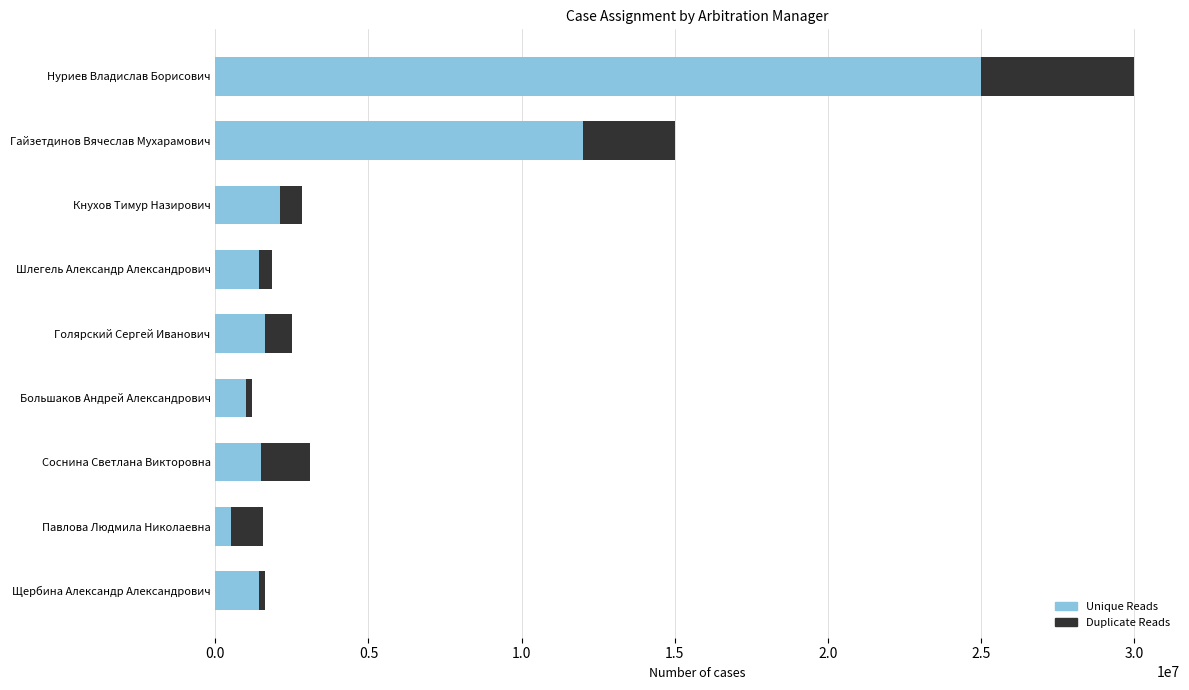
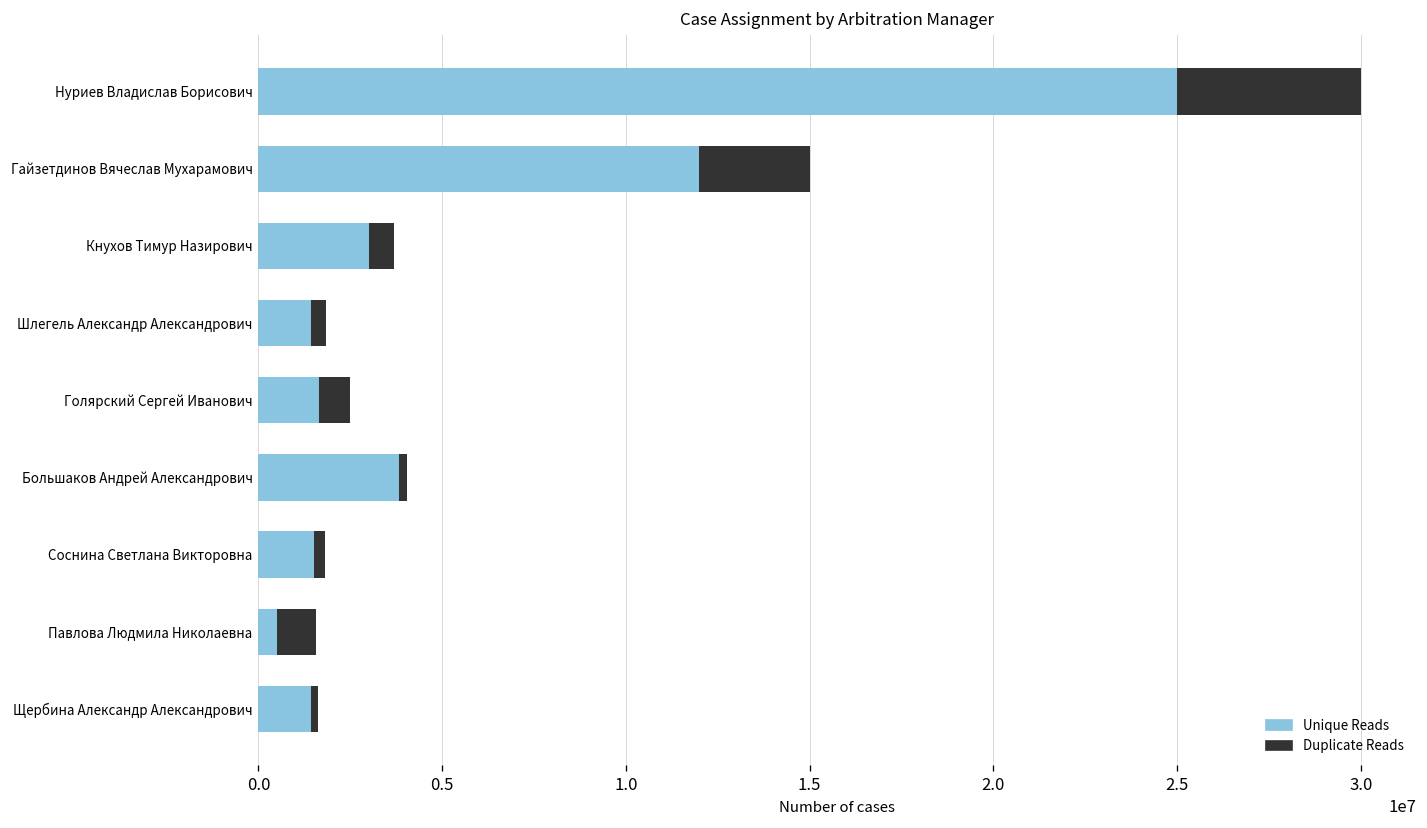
  {
    "Unique Reads": {
      "Нуриев Владислав Борисович": 25000000,
      "Гайзетдинов Вячеслав Мухарамович": 12000000,
-     "Кнухов Тимур Назирович": 2100000,
+     "Кнухов Тимур Назирович": 3000000,
      "Шлегель Александр Александрович": 1400000,
      "Голярский Сергей Иванович": 1600000,
-     "Большаков Андрей Александрович": 1000000,
+     "Большаков Андрей Александрович": 3800000,
      "Соснина Светлана Викторовна": 1500000,
      "Павлова Людмила Николаевна": 500000,
      "Щербина Александр Александрович": 1400000
    },
    "Duplicate Reads": {
      "Нуриев Владислав Борисович": 5000000,
      "Гайзетдинов Вячеслав Мухарамович": 3000000,
      "Кнухов Тимур Назирович": 700000,
      "Шлегель Александр Александрович": 400000,
      "Голярский Сергей Иванович": 900000,
      "Большаков Андрей Александрович": 200000,
-     "Соснина Светлана Викторовна": 1600000,
+     "Соснина Светлана Викторовна": 300000,
      "Павлова Людмила Николаевна": 1100000,
      "Щербина Александр Александрович": 200000
    }
  }
